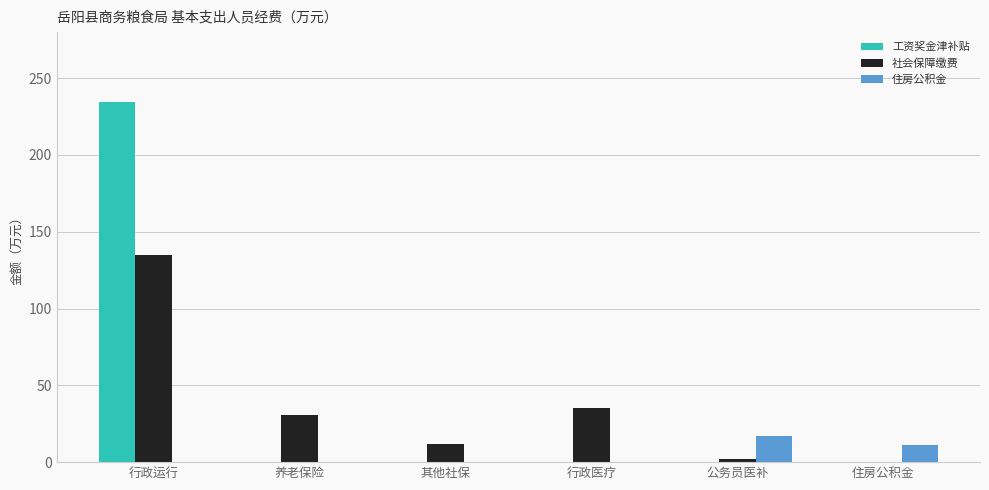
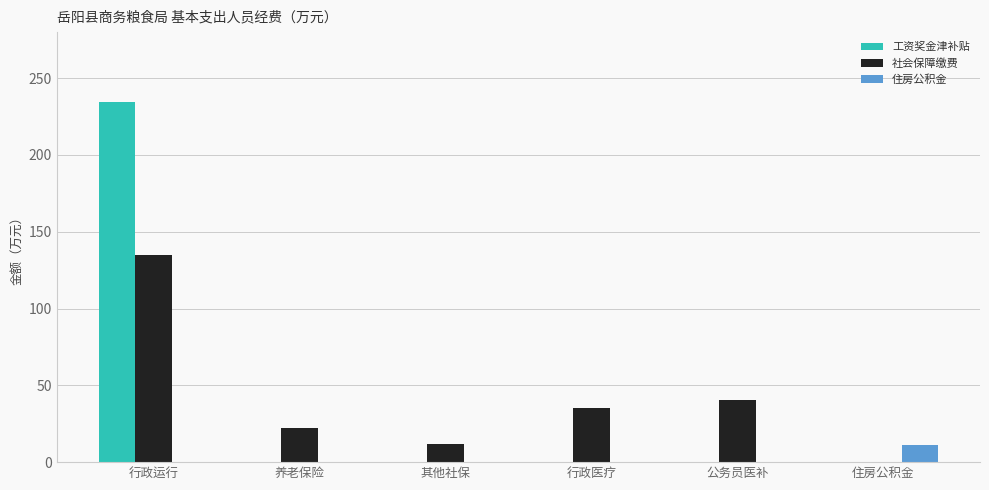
  {
    "工资奖金津补贴": {
      "行政运行": 234,
      "养老保险": 0,
      "其他社保": 0,
      "行政医疗": 0,
      "公务员医补": 0,
      "住房公积金": 0
    },
    "社会保障缴费": {
      "行政运行": 135,
-     "养老保险": 31,
+     "养老保险": 22,
      "其他社保": 12,
      "行政医疗": 35,
-     "公务员医补": 2,
+     "公务员医补": 40,
      "住房公积金": 0
    },
    "住房公积金": {
      "行政运行": 0,
      "养老保险": 0,
      "其他社保": 0,
      "行政医疗": 0,
-     "公务员医补": 17,
+     "公务员医补": 0,
      "住房公积金": 11
    }
  }
